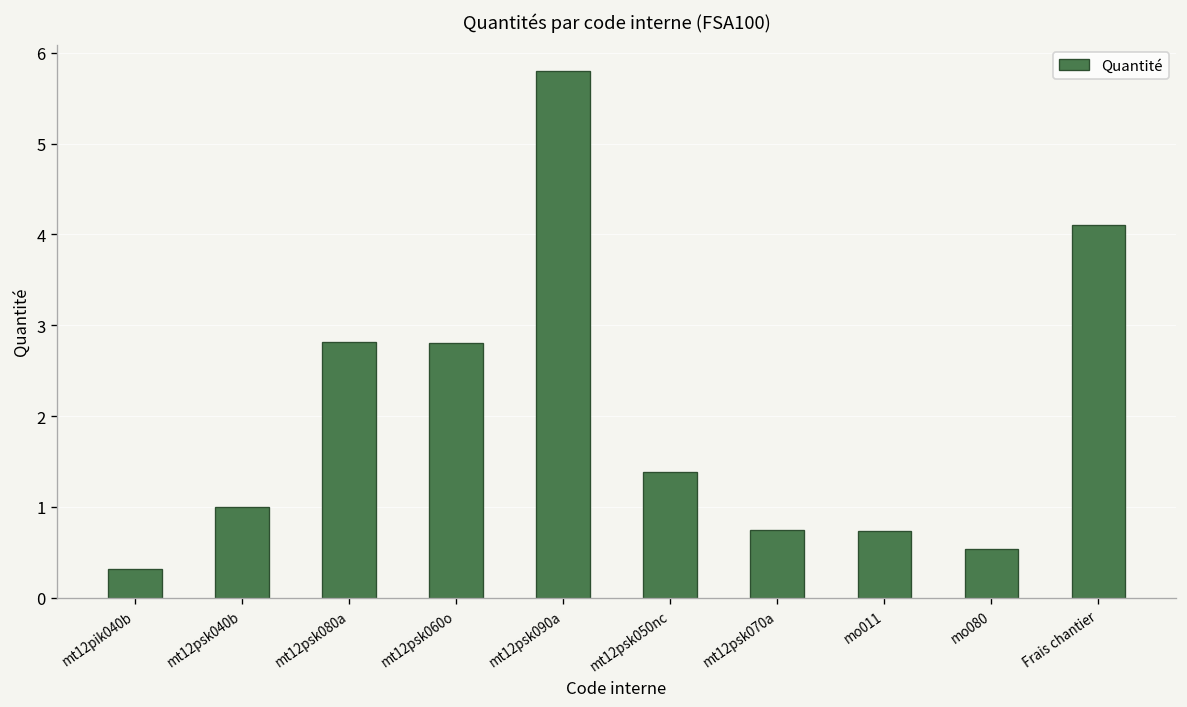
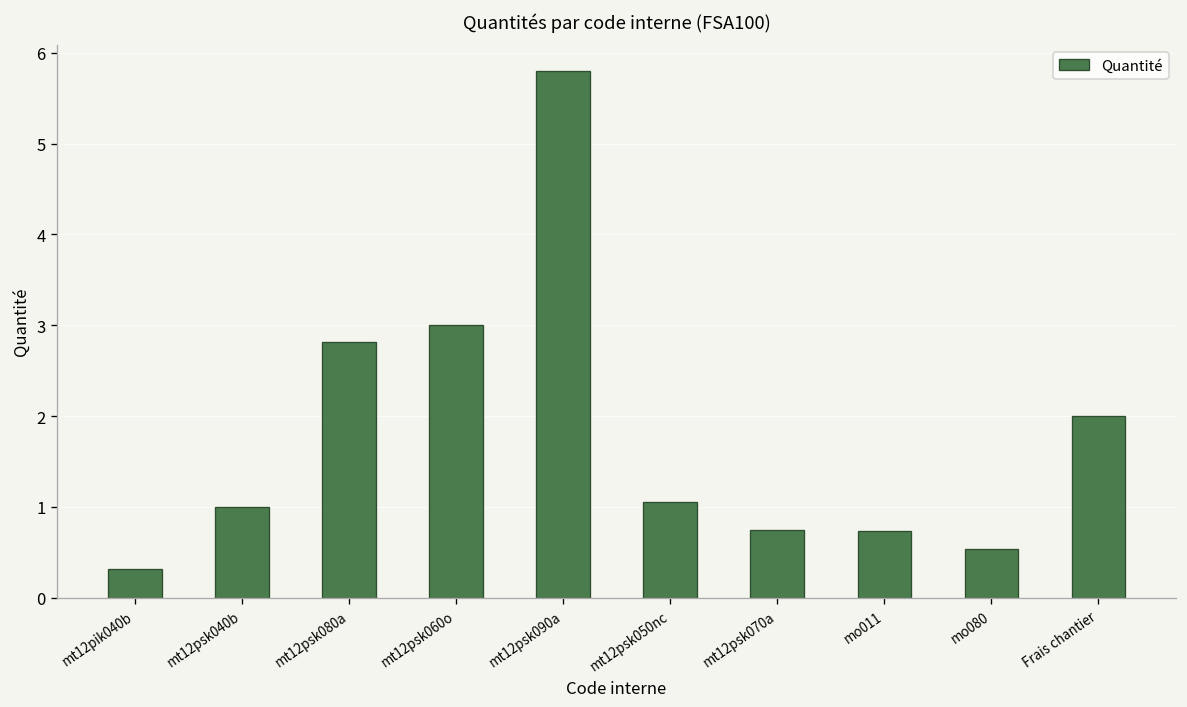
  {
    "mt12pik040b": 0.3,
    "mt12psk040b": 1.0,
    "mt12psk080a": 2.8,
-   "mt12psk060o": 2.8,
+   "mt12psk060o": 3.0,
    "mt12psk090a": 5.8,
-   "mt12psk050nc": 1.4,
+   "mt12psk050nc": 1.1,
    "mt12psk070a": 0.8,
    "mo011": 0.7,
    "mo080": 0.5,
-   "Frais chantier": 4.1
+   "Frais chantier": 2.0
  }
